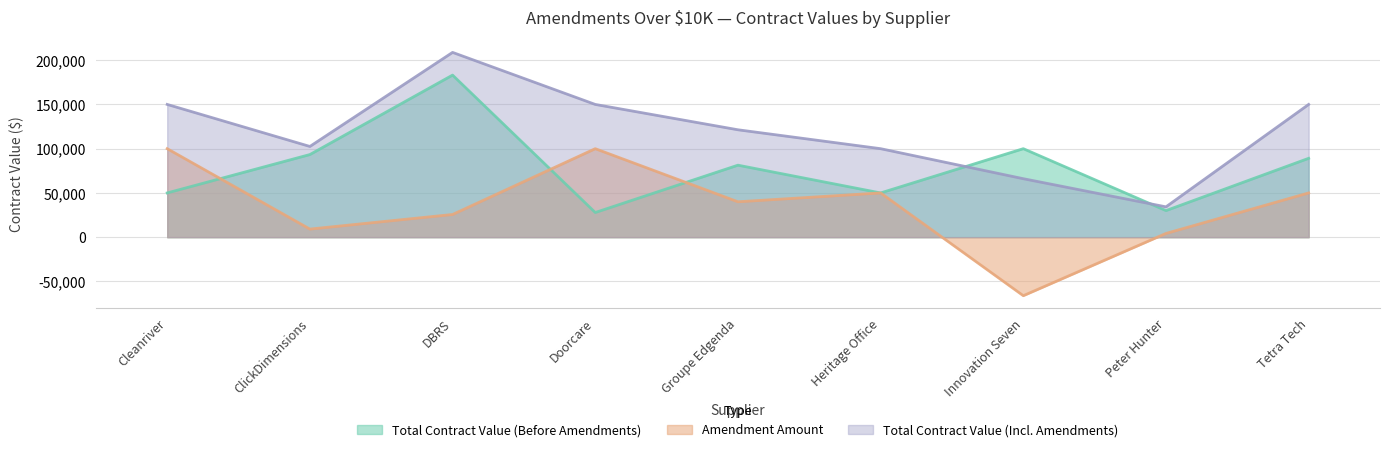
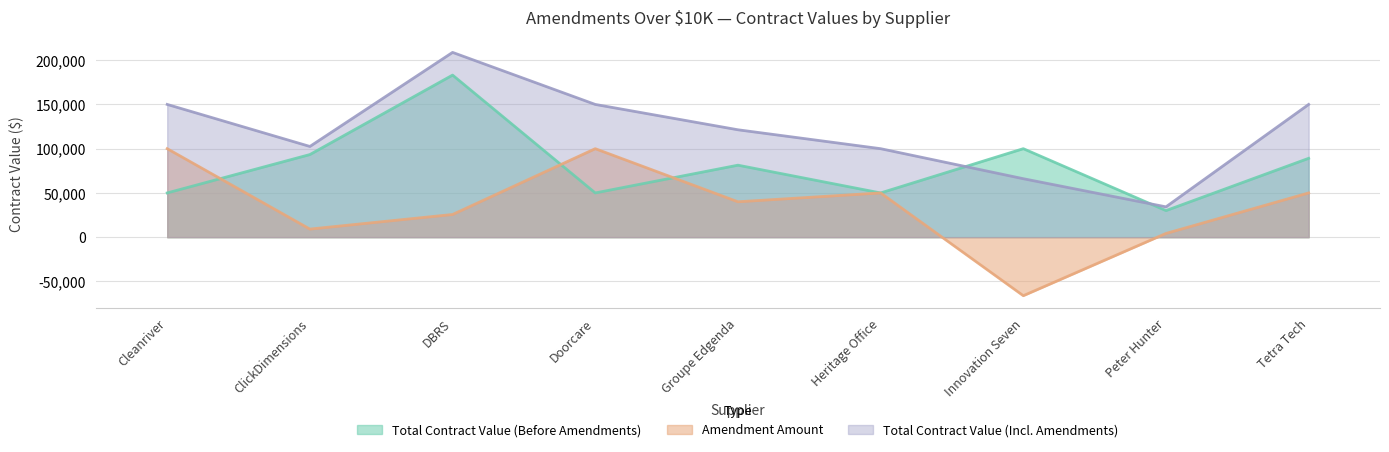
  {
    "Total Contract Value (Before Amendments)": {
      "Cleanriver": "50,000",
      "ClickDimensions": "90,000",
      "DBRS": "180,000",
-     "Doorcare": "30,000",
+     "Doorcare": "50,000",
      "Groupe Edgenda": "80,000",
      "Innovation Seven": "100,000",
      "Peter Hunter": "30,000",
      "Tetra Tech": "90,000"
    },
    "Total Contract Value (Incl. Amendments)": {
      "Cleanriver": "150,000",
      "ClickDimensions": "100,000",
      "DBRS": "210,000",
      "Doorcare": "150,000",
      "Groupe Edgenda": "120,000",
      "Heritage Office": "100,000",
      "Innovation Seven": "70,000",
      "Peter Hunter": "30,000",
      "Tetra Tech": "150,000"
    }
  }
